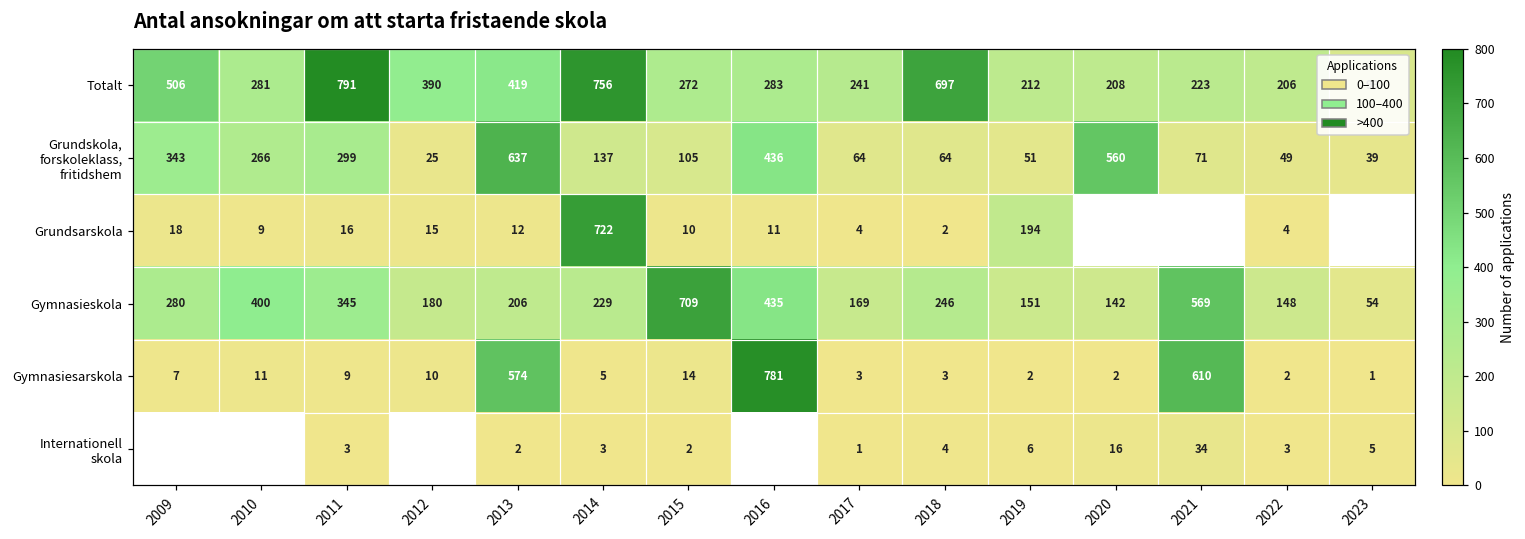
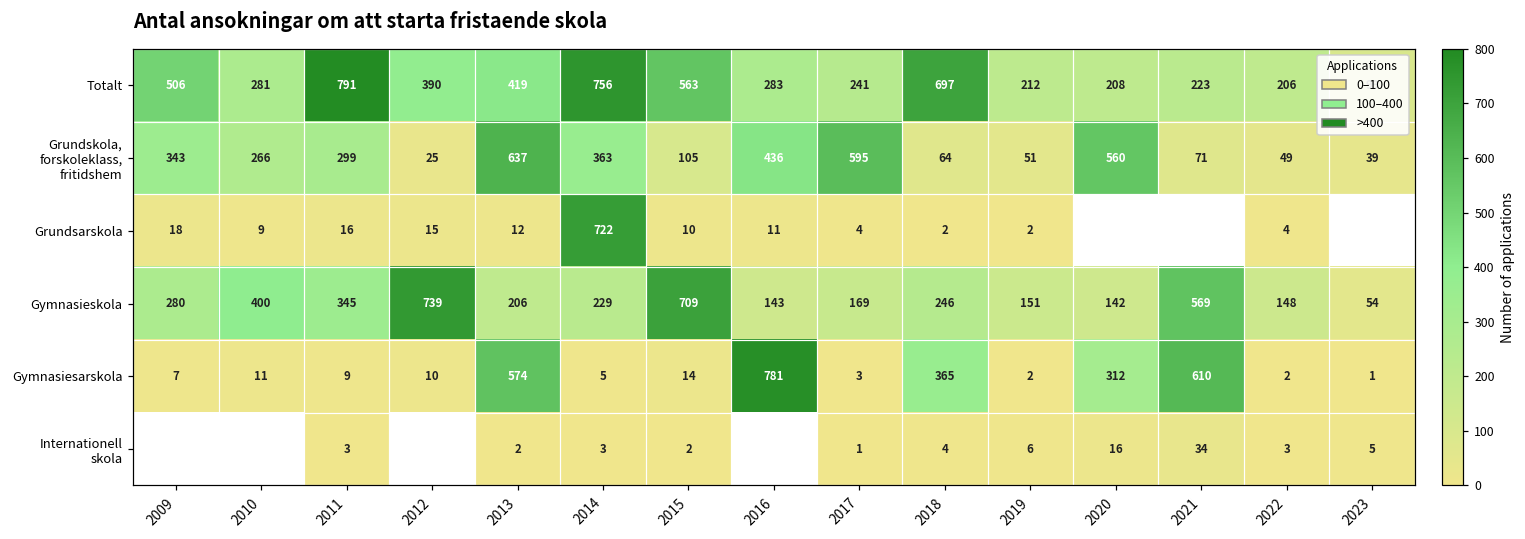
  {
    "Totalt": {
      "2009": 506,
      "2010": 281,
      "2011": 791,
      "2012": 390,
      "2013": 419,
      "2014": 756,
-     "2015": 272,
+     "2015": 563,
      "2016": 283,
      "2017": 241,
      "2018": 697,
      "2019": 212,
      "2020": 208,
      "2021": 223,
      "2022": 206
    },
    "Grundskola, forskoleklass, fritidshem": {
      "2009": 343,
      "2010": 266,
      "2011": 299,
      "2012": 25,
      "2013": 637,
-     "2014": 137,
+     "2014": 363,
      "2015": 105,
      "2016": 436,
-     "2017": 64,
+     "2017": 595,
      "2018": 64,
      "2019": 51,
      "2020": 560,
      "2021": 71,
      "2022": 49,
      "2023": 39
    },
    "Grundsarskola": {
      "2009": 18,
      "2010": 9,
      "2011": 16,
      "2012": 15,
      "2013": 12,
      "2014": 722,
      "2015": 10,
      "2016": 11,
      "2017": 4,
      "2018": 2,
-     "2019": 194,
+     "2019": 2,
      "2022": 4
    },
    "Gymnasieskola": {
      "2009": 280,
      "2010": 400,
      "2011": 345,
-     "2012": 180,
+     "2012": 739,
      "2013": 206,
      "2014": 229,
      "2015": 709,
-     "2016": 435,
+     "2016": 143,
      "2017": 169,
      "2018": 246,
      "2019": 151,
      "2020": 142,
      "2021": 569,
      "2022": 148,
      "2023": 54
    },
    "Gymnasiesarskola": {
      "2009": 7,
      "2010": 11,
      "2011": 9,
      "2012": 10,
      "2013": 574,
      "2014": 5,
      "2015": 14,
      "2016": 781,
      "2017": 3,
-     "2018": 3,
+     "2018": 365,
      "2019": 2,
-     "2020": 2,
+     "2020": 312,
      "2021": 610,
      "2022": 2,
      "2023": 1
    },
    "Internationell skola": {
      "2011": 3,
      "2013": 2,
      "2014": 3,
      "2015": 2,
      "2017": 1,
      "2018": 4,
      "2019": 6,
      "2020": 16,
      "2021": 34,
      "2022": 3,
      "2023": 5
    }
  }
